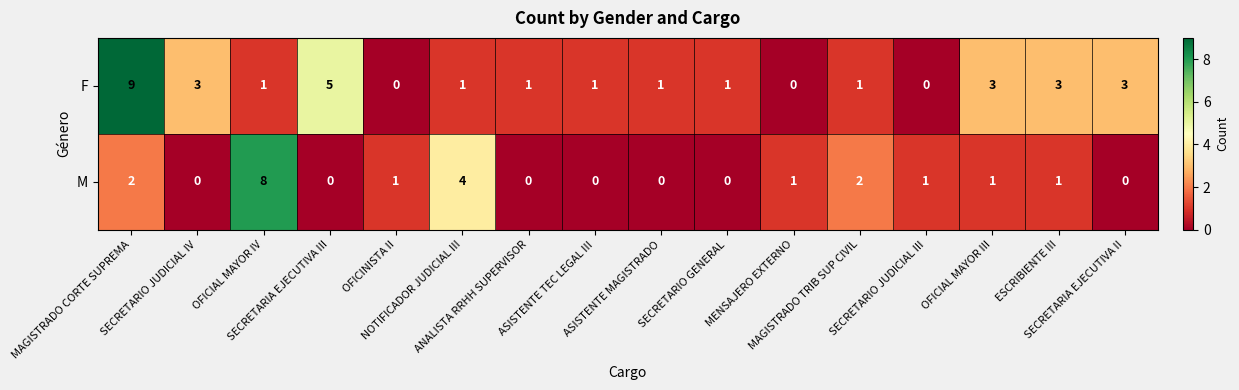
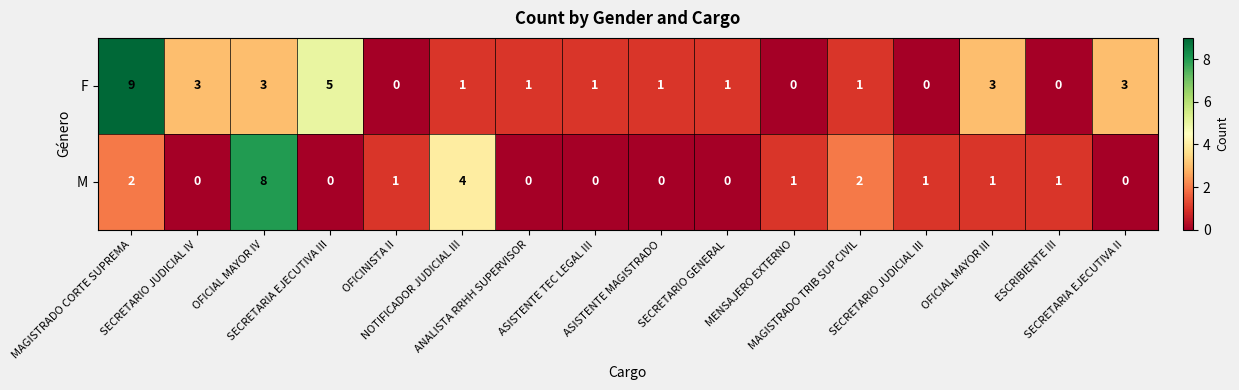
  {
    "F": {
      "MAGISTRADO CORTE SUPREMA": 9,
      "SECRETARIO JUDICIAL IV": 3,
-     "OFICIAL MAYOR IV": 1,
+     "OFICIAL MAYOR IV": 3,
      "SECRETARIA EJECUTIVA III": 5,
      "OFICINISTA II": 0,
      "NOTIFICADOR JUDICIAL III": 1,
      "ANALISTA RRHH SUPERVISOR": 1,
      "ASISTENTE TEC LEGAL III": 1,
      "ASISTENTE MAGISTRADO": 1,
      "SECRETARIO GENERAL": 1,
      "MENSAJERO EXTERNO": 0,
      "MAGISTRADO TRIB SUP CIVIL": 1,
      "SECRETARIO JUDICIAL III": 0,
      "OFICIAL MAYOR III": 3,
-     "ESCRIBIENTE III": 3,
+     "ESCRIBIENTE III": 0,
      "SECRETARIA EJECUTIVA II": 3
    },
    "M": {
      "MAGISTRADO CORTE SUPREMA": 2,
      "SECRETARIO JUDICIAL IV": 0,
      "OFICIAL MAYOR IV": 8,
      "SECRETARIA EJECUTIVA III": 0,
      "OFICINISTA II": 1,
      "NOTIFICADOR JUDICIAL III": 4,
      "ANALISTA RRHH SUPERVISOR": 0,
      "ASISTENTE TEC LEGAL III": 0,
      "ASISTENTE MAGISTRADO": 0,
      "SECRETARIO GENERAL": 0,
      "MENSAJERO EXTERNO": 1,
      "MAGISTRADO TRIB SUP CIVIL": 2,
      "SECRETARIO JUDICIAL III": 1,
      "OFICIAL MAYOR III": 1,
      "ESCRIBIENTE III": 1,
      "SECRETARIA EJECUTIVA II": 0
    }
  }
